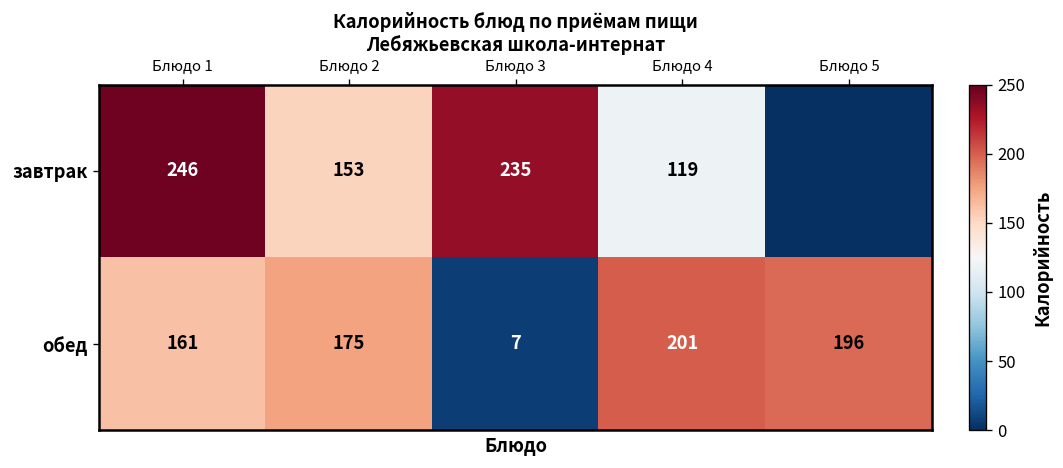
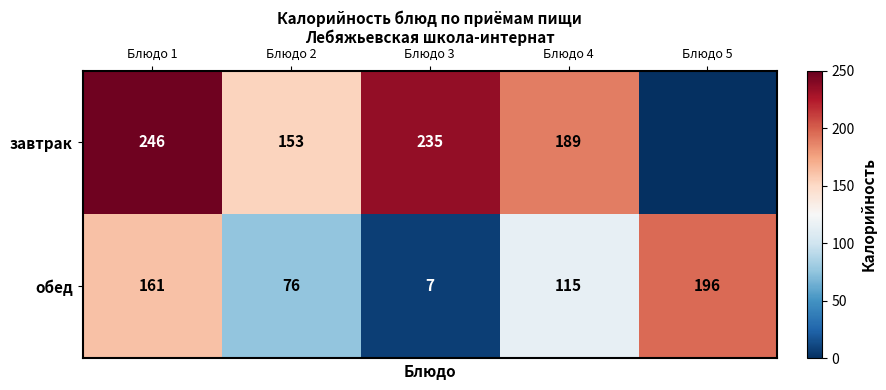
  {
    "завтрак": {
      "Блюдо 1": 246,
      "Блюдо 2": 153,
      "Блюдо 3": 235,
-     "Блюдо 4": 119
+     "Блюдо 4": 189
    },
    "обед": {
      "Блюдо 1": 161,
-     "Блюдо 2": 175,
+     "Блюдо 2": 76,
      "Блюдо 3": 7,
-     "Блюдо 4": 201,
+     "Блюдо 4": 115,
      "Блюдо 5": 196
    }
  }
